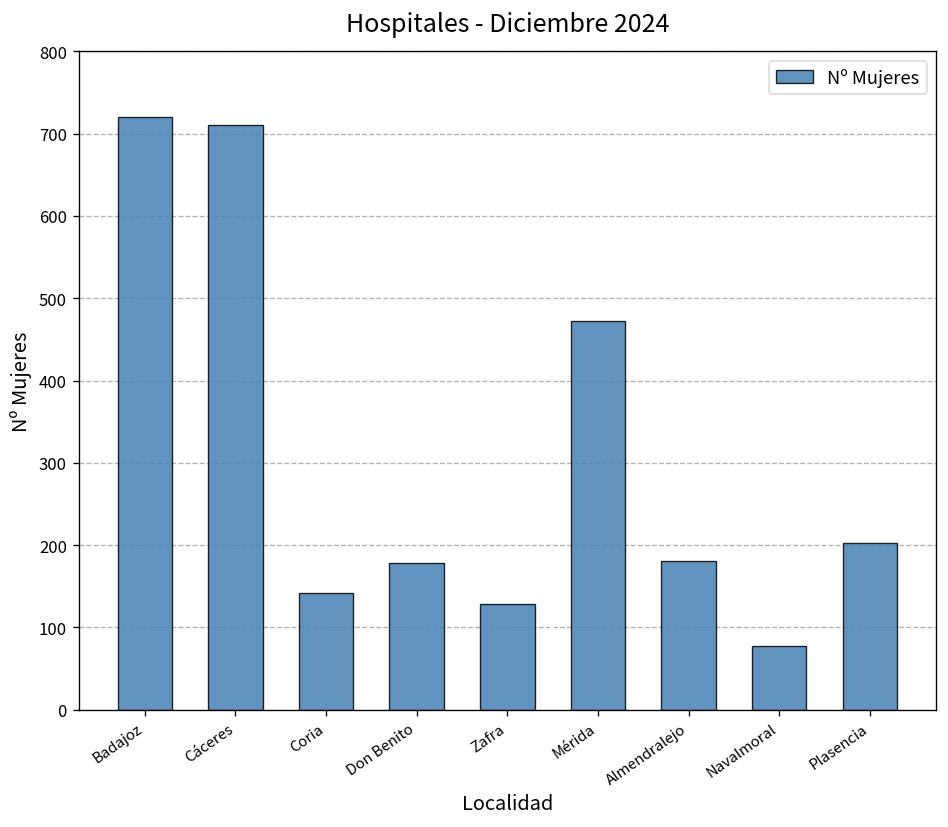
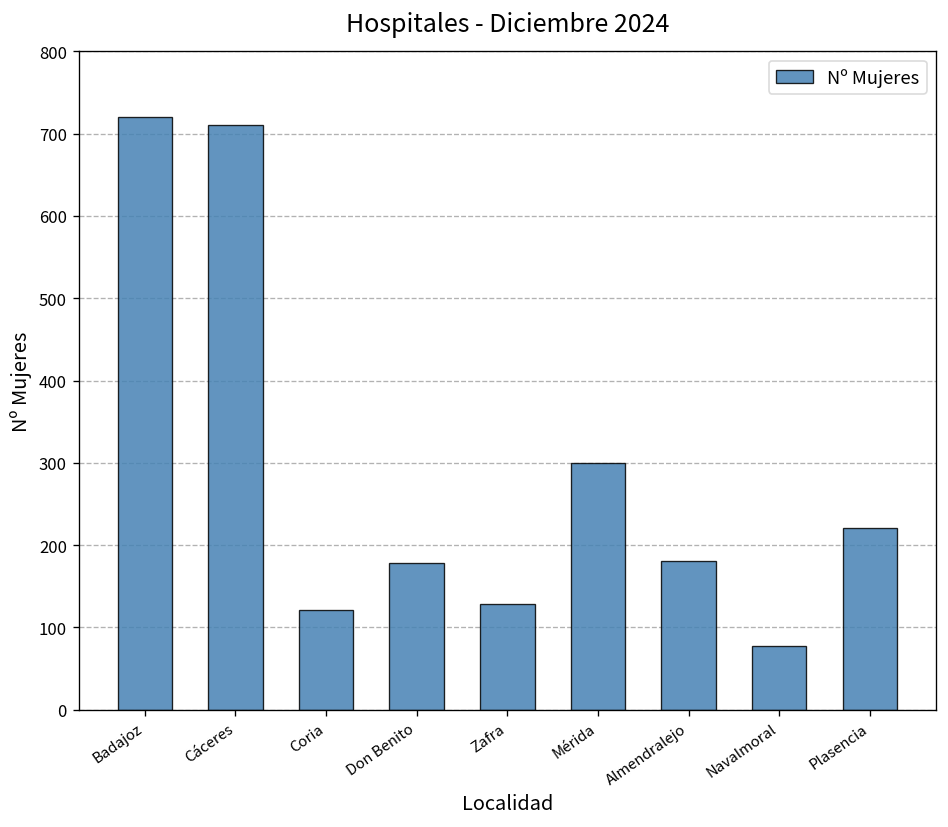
  {
    "Badajoz": 720,
    "Cáceres": 710,
-   "Coria": 140,
+   "Coria": 120,
    "Don Benito": 180,
    "Zafra": 130,
-   "Mérida": 470,
+   "Mérida": 300,
    "Almendralejo": 180,
    "Navalmoral": 80,
-   "Plasencia": 200
+   "Plasencia": 220
  }
